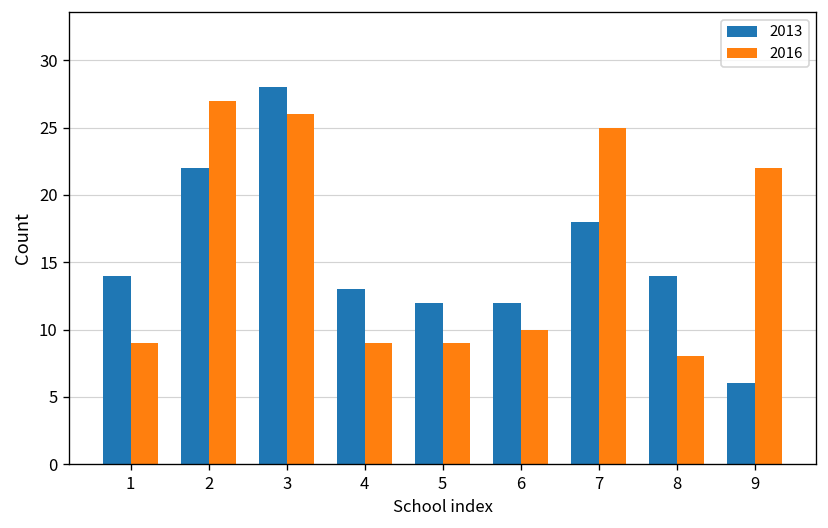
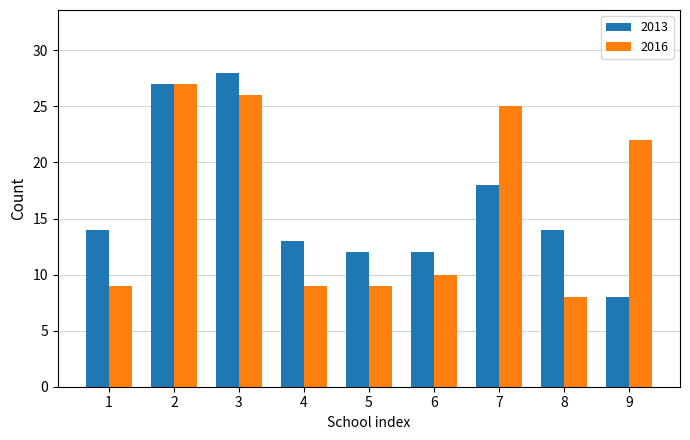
  {
    "2013": {
      "1": 14,
-     "2": 22,
+     "2": 27,
      "3": 28,
      "4": 13,
      "5": 12,
      "6": 12,
      "7": 18,
      "8": 14,
-     "9": 6
+     "9": 8
    },
    "2016": {
      "1": 9,
      "2": 27,
      "3": 26,
      "4": 9,
      "5": 9,
      "6": 10,
      "7": 25,
      "8": 8,
      "9": 22
    }
  }
